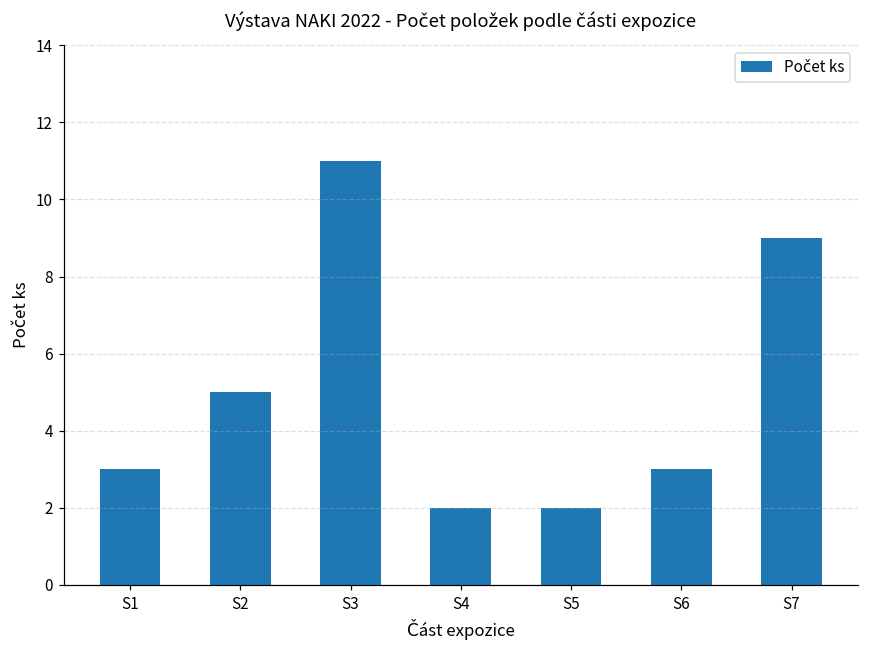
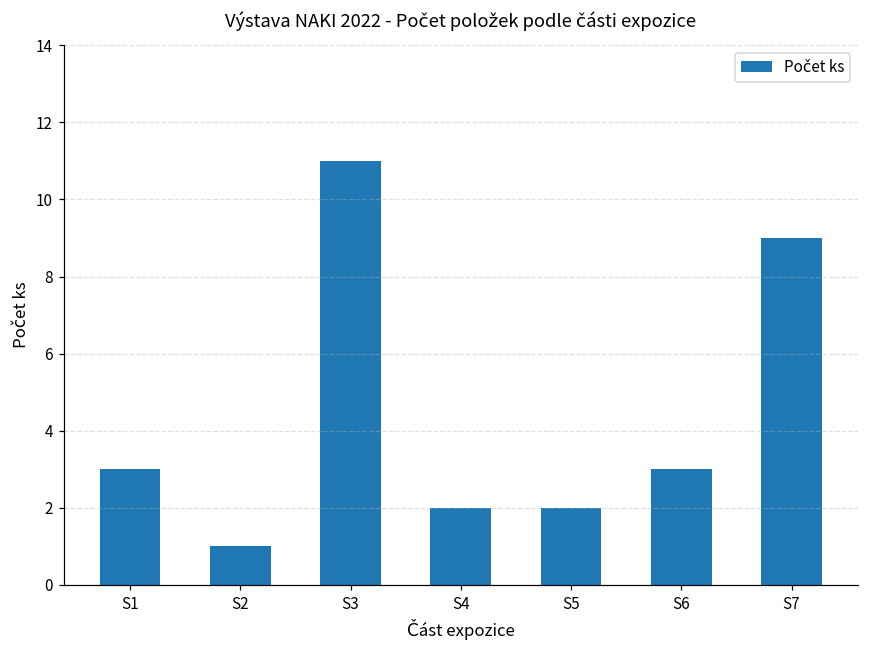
  {
    "S1": 3,
-   "S2": 5,
+   "S2": 1,
    "S3": 11,
    "S4": 2,
    "S5": 2,
    "S6": 3,
    "S7": 9
  }
